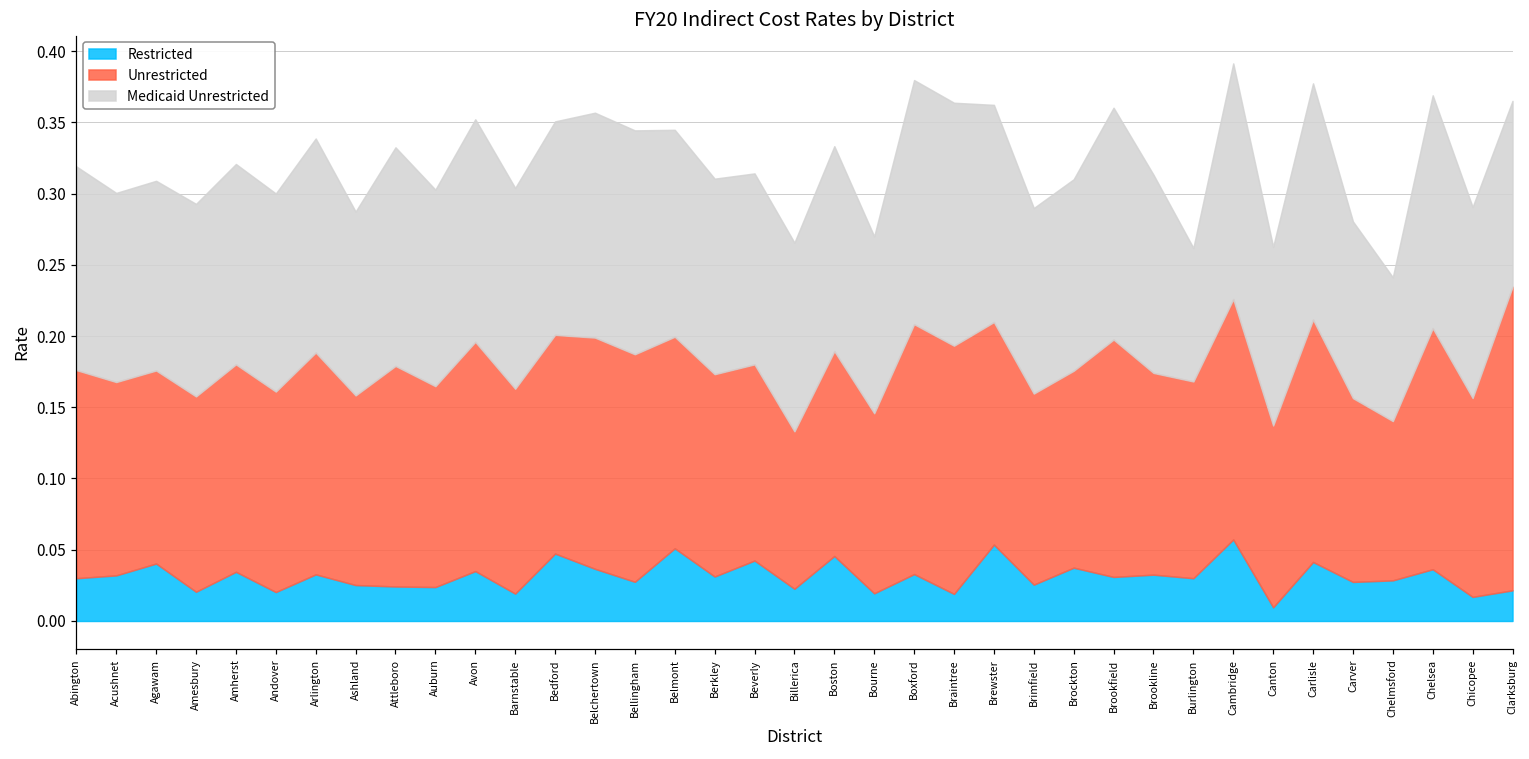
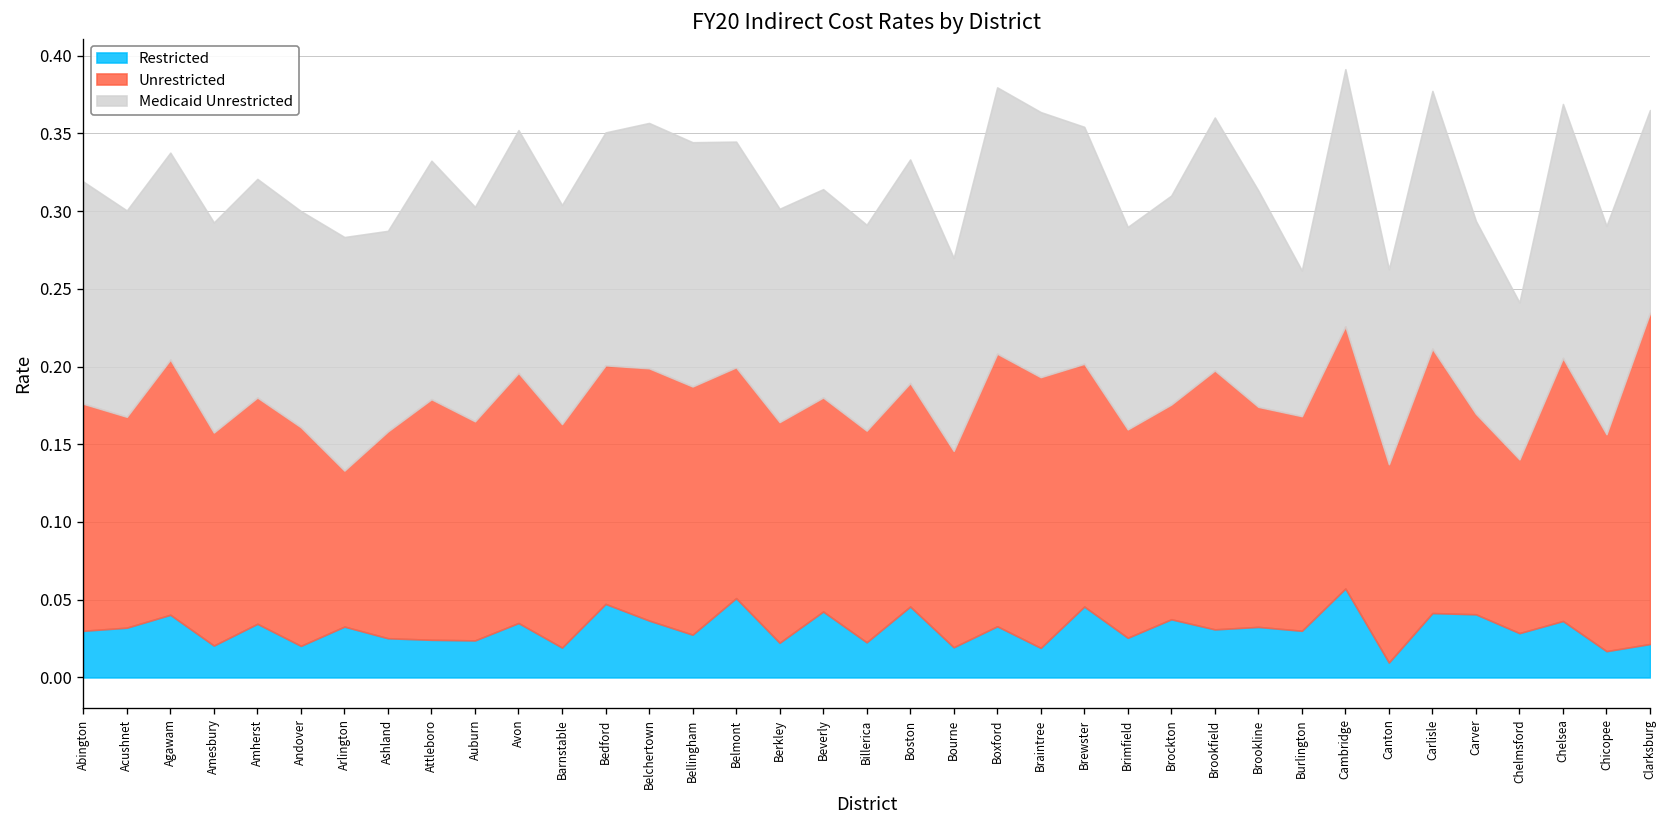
  {
    "Restricted": {
      "Abington": 0.030,
      "Acushnet": 0.032,
      "Agawam": 0.040,
      "Amesbury": 0.021,
      "Amherst": 0.035,
      "Andover": 0.020,
      "Arlington": 0.033,
      "Ashland": 0.025,
      "Attleboro": 0.024,
      "Auburn": 0.024,
      "Avon": 0.035,
      "Barnstable": 0.019,
      "Bedford": 0.047,
      "Belchertown": 0.037,
      "Bellingham": 0.028,
      "Belmont": 0.051,
-     "Berkley": 0.031,
+     "Berkley": 0.022,
      "Beverly": 0.042,
      "Billerica": 0.023,
      "Boston": 0.046,
      "Bourne": 0.019,
      "Boxford": 0.033,
      "Braintree": 0.019,
-     "Brewster": 0.054,
+     "Brewster": 0.046,
      "Brimfield": 0.026,
      "Brockton": 0.037,
      "Brookfield": 0.031,
      "Brookline": 0.033,
      "Burlington": 0.030,
      "Cambridge": 0.057,
      "Canton": 0.010,
      "Carlisle": 0.041,
-     "Carver": 0.027,
+     "Carver": 0.041,
      "Chelmsford": 0.029,
      "Chelsea": 0.036,
      "Chicopee": 0.017,
      "Clarksburg": 0.022
    },
    "Unrestricted": {
      "Abington": 0.146,
      "Acushnet": 0.136,
-     "Agawam": 0.136,
+     "Agawam": 0.164,
      "Amesbury": 0.137,
      "Amherst": 0.146,
      "Andover": 0.141,
-     "Arlington": 0.156,
+     "Arlington": 0.100,
      "Ashland": 0.133,
      "Attleboro": 0.155,
      "Auburn": 0.141,
      "Avon": 0.161,
      "Barnstable": 0.144,
      "Bedford": 0.154,
      "Belchertown": 0.162,
      "Bellingham": 0.160,
      "Belmont": 0.149,
      "Berkley": 0.142,
      "Beverly": 0.138,
-     "Billerica": 0.111,
+     "Billerica": 0.136,
      "Boston": 0.144,
      "Bourne": 0.126,
      "Boxford": 0.175,
      "Braintree": 0.174,
      "Brewster": 0.156,
      "Brimfield": 0.134,
      "Brockton": 0.138,
      "Brookfield": 0.167,
      "Brookline": 0.142,
      "Burlington": 0.138,
      "Cambridge": 0.169,
      "Canton": 0.128,
      "Carlisle": 0.170,
      "Carver": 0.129,
      "Chelmsford": 0.112,
      "Chelsea": 0.169,
      "Chicopee": 0.140,
      "Clarksburg": 0.213
    },
    "Medicaid Unrestricted": {
      "Abington": 0.143,
      "Acushnet": 0.133,
      "Agawam": 0.133,
      "Amesbury": 0.135,
      "Amherst": 0.141,
      "Andover": 0.139,
      "Arlington": 0.150,
      "Ashland": 0.129,
      "Attleboro": 0.153,
      "Auburn": 0.138,
      "Avon": 0.156,
      "Barnstable": 0.141,
      "Bedford": 0.150,
      "Belchertown": 0.158,
      "Bellingham": 0.157,
      "Belmont": 0.145,
      "Berkley": 0.137,
      "Beverly": 0.134,
      "Billerica": 0.132,
      "Boston": 0.144,
      "Bourne": 0.124,
      "Boxford": 0.171,
      "Braintree": 0.171,
      "Brewster": 0.152,
      "Brimfield": 0.130,
      "Brockton": 0.134,
      "Brookfield": 0.163,
      "Brookline": 0.139,
      "Burlington": 0.094,
      "Cambridge": 0.165,
      "Canton": 0.125,
      "Carlisle": 0.166,
      "Carver": 0.124,
      "Chelmsford": 0.101,
      "Chelsea": 0.163,
      "Chicopee": 0.134,
      "Clarksburg": 0.130
    }
  }
